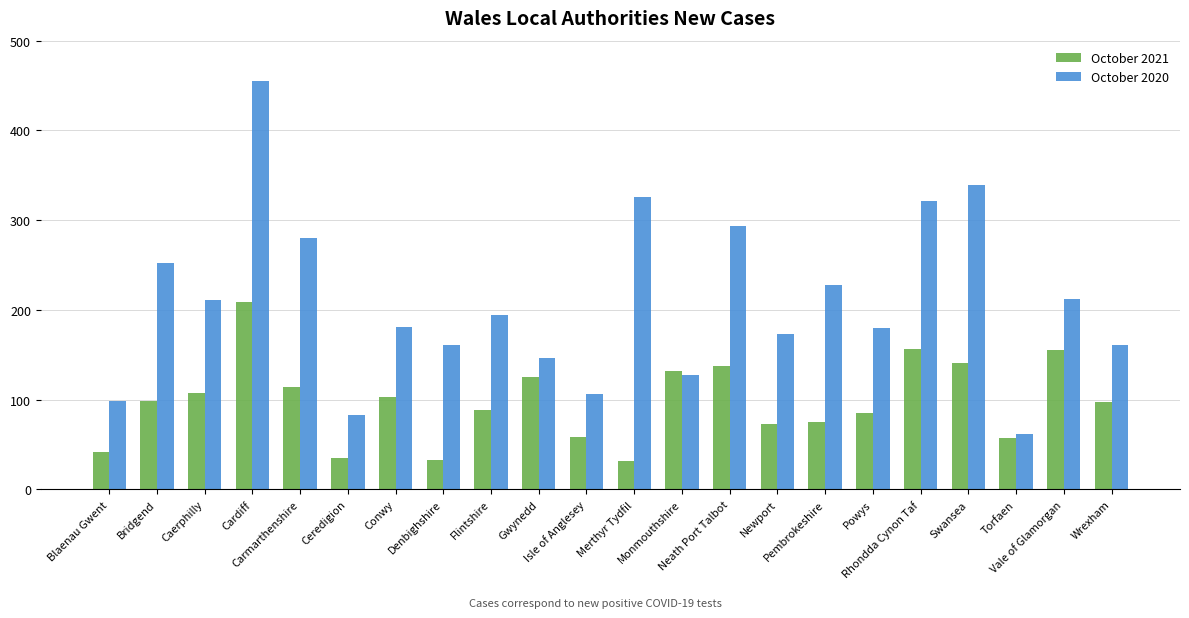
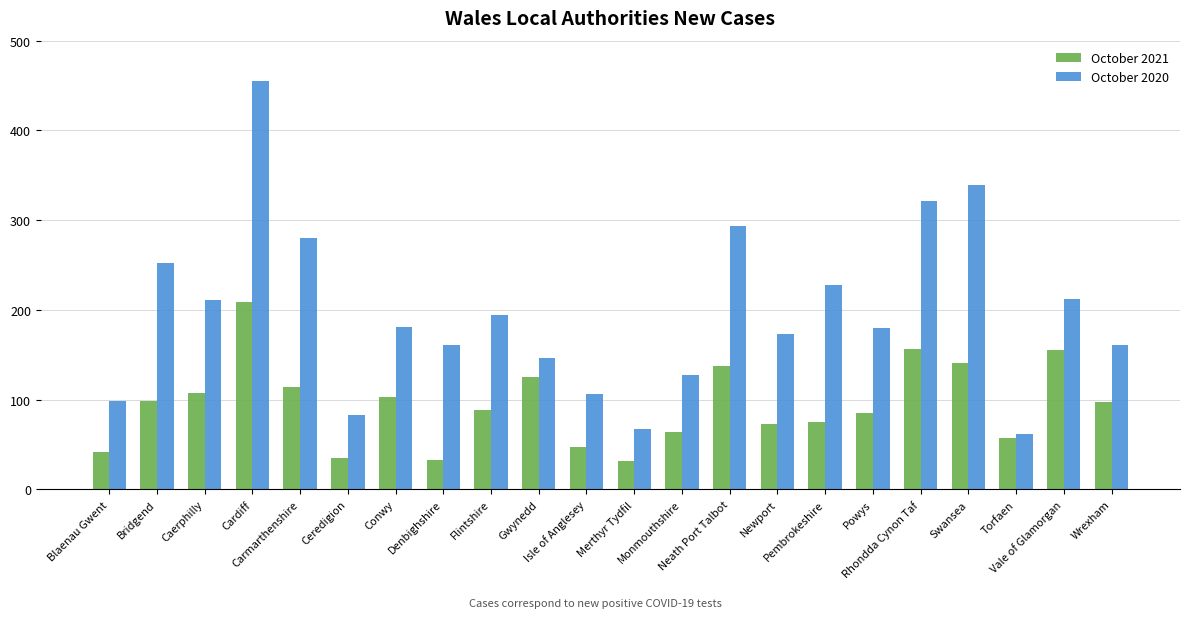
  {
    "October 2021": {
      "Blaenau Gwent": 40,
      "Bridgend": 100,
      "Caerphilly": 110,
      "Cardiff": 210,
      "Carmarthenshire": 110,
      "Ceredigion": 40,
      "Conwy": 100,
      "Denbighshire": 30,
      "Flintshire": 90,
      "Gwynedd": 130,
-     "Isle of Anglesey": 60,
+     "Isle of Anglesey": 50,
      "Merthyr Tydfil": 30,
-     "Monmouthshire": 130,
+     "Monmouthshire": 60,
      "Neath Port Talbot": 140,
      "Newport": 70,
      "Pembrokeshire": 80,
      "Powys": 90,
      "Rhondda Cynon Taf": 160,
      "Swansea": 140,
      "Torfaen": 60,
      "Vale of Glamorgan": 160,
      "Wrexham": 100
    },
    "October 2020": {
      "Blaenau Gwent": 100,
      "Bridgend": 250,
      "Caerphilly": 210,
      "Cardiff": 460,
      "Carmarthenshire": 280,
      "Ceredigion": 80,
      "Conwy": 180,
      "Denbighshire": 160,
      "Flintshire": 190,
      "Gwynedd": 150,
      "Isle of Anglesey": 110,
-     "Merthyr Tydfil": 330,
+     "Merthyr Tydfil": 70,
      "Monmouthshire": 130,
      "Neath Port Talbot": 290,
      "Newport": 170,
      "Pembrokeshire": 230,
      "Powys": 180,
      "Rhondda Cynon Taf": 320,
      "Swansea": 340,
      "Torfaen": 60,
      "Vale of Glamorgan": 210,
      "Wrexham": 160
    }
  }
